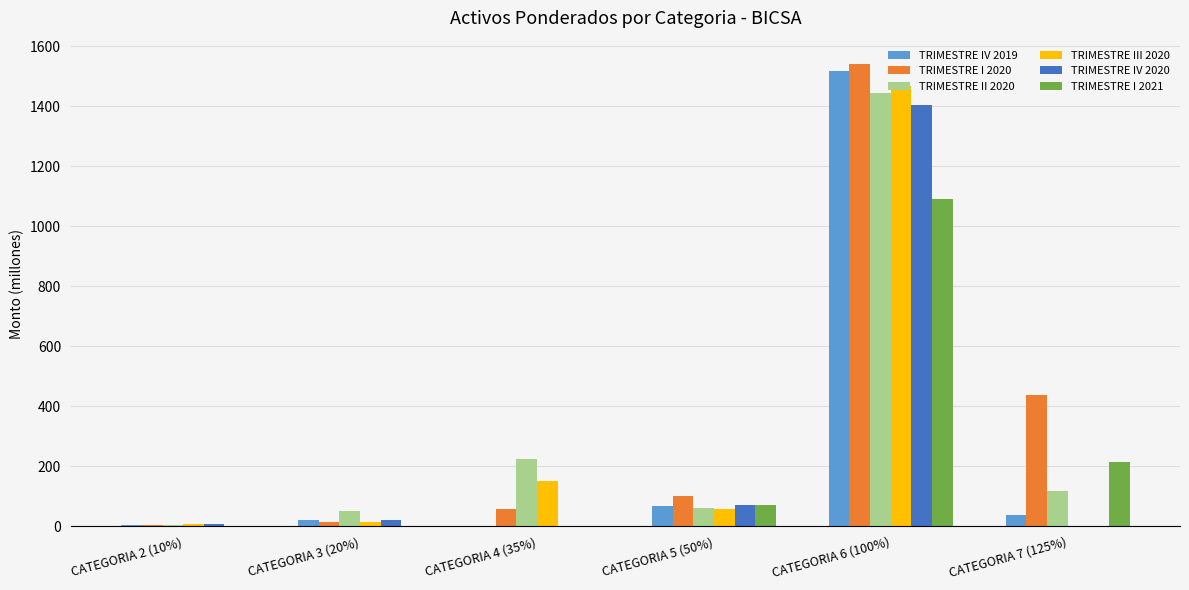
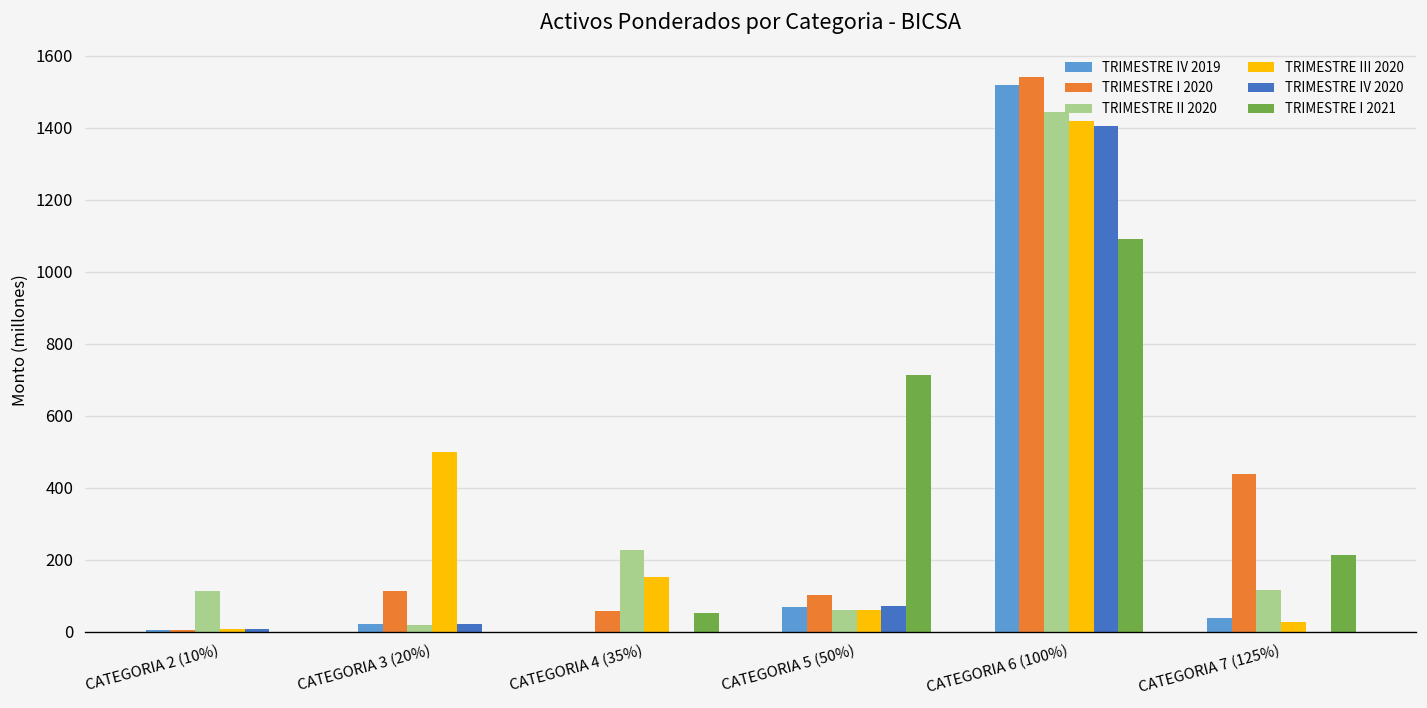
  {
    "TRIMESTRE I 2020": {
-     "CATEGORIA 3 (20%)": 10,
+     "CATEGORIA 3 (20%)": 110,
      "CATEGORIA 4 (35%)": 60,
      "CATEGORIA 5 (50%)": 100,
      "CATEGORIA 6 (100%)": 1540,
      "CATEGORIA 7 (125%)": 440
    },
    "TRIMESTRE II 2020": {
-     "CATEGORIA 2 (10%)": 10,
-     "CATEGORIA 3 (20%)": 50,
+     "CATEGORIA 2 (10%)": 110,
+     "CATEGORIA 3 (20%)": 20,
      "CATEGORIA 4 (35%)": 230,
      "CATEGORIA 5 (50%)": 60,
      "CATEGORIA 6 (100%)": 1440,
      "CATEGORIA 7 (125%)": 120
    },
    "TRIMESTRE III 2020": {
-     "CATEGORIA 3 (20%)": 20,
+     "CATEGORIA 3 (20%)": 500,
      "CATEGORIA 4 (35%)": 150,
      "CATEGORIA 5 (50%)": 60,
-     "CATEGORIA 6 (100%)": 1470,
-     "CATEGORIA 7 (125%)": 0
+     "CATEGORIA 6 (100%)": 1420,
+     "CATEGORIA 7 (125%)": 30
    },
    "TRIMESTRE I 2021": {
-     "CATEGORIA 4 (35%)": 0,
-     "CATEGORIA 5 (50%)": 70,
+     "CATEGORIA 4 (35%)": 50,
+     "CATEGORIA 5 (50%)": 710,
      "CATEGORIA 6 (100%)": 1090,
      "CATEGORIA 7 (125%)": 210
    }
  }
